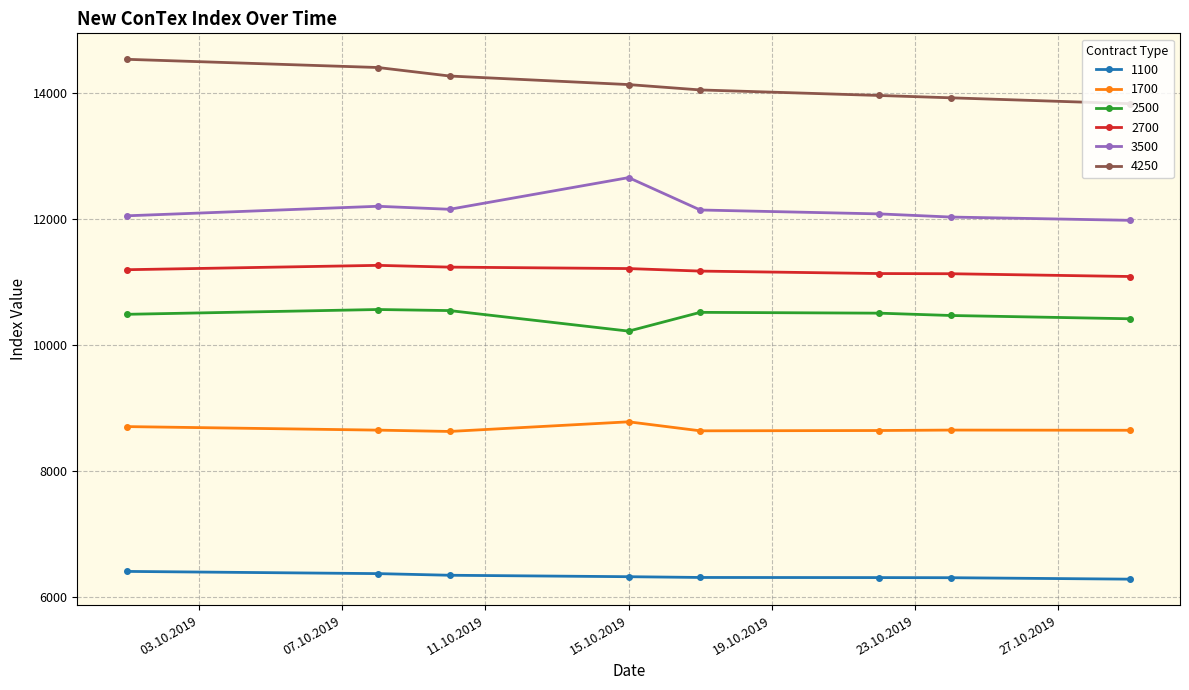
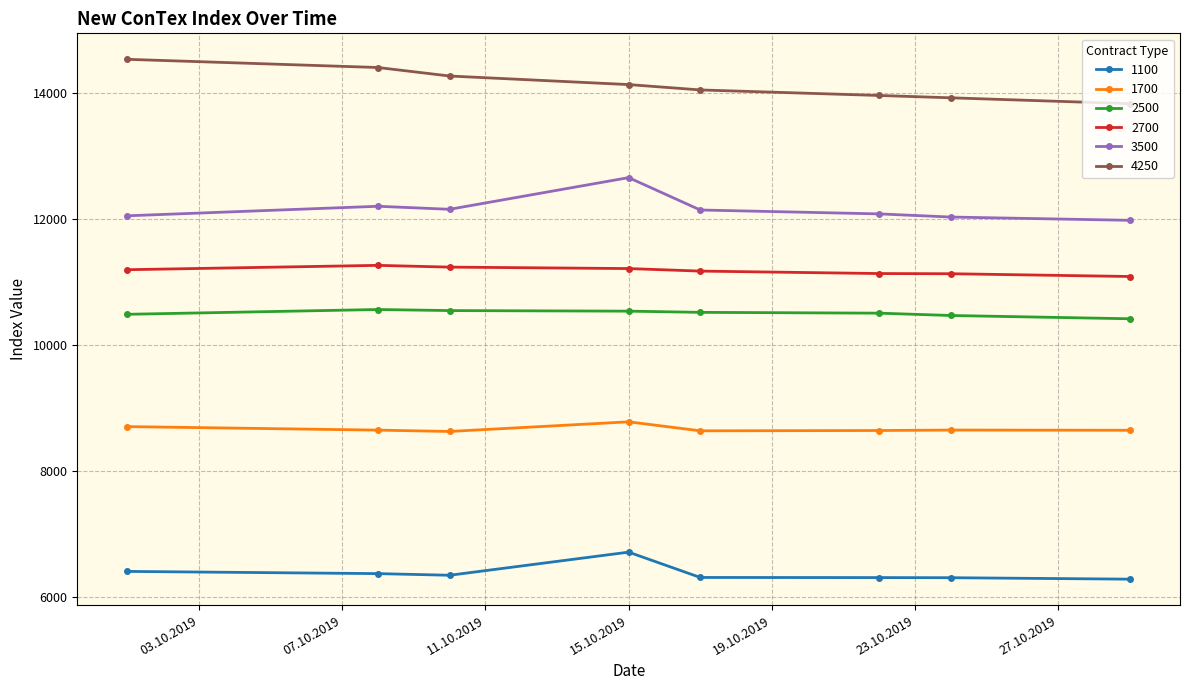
  {
    "1100": {
-     "15.10.2019": 6300
+     "15.10.2019": 6700
    },
    "1700": {
      "15.10.2019": 8800
    },
    "2500": {
-     "15.10.2019": 10200
+     "15.10.2019": 10500
    },
    "2700": {
      "15.10.2019": 11200
    },
    "3500": {
      "15.10.2019": 12700
    },
    "4250": {
      "15.10.2019": 14100
    }
  }
